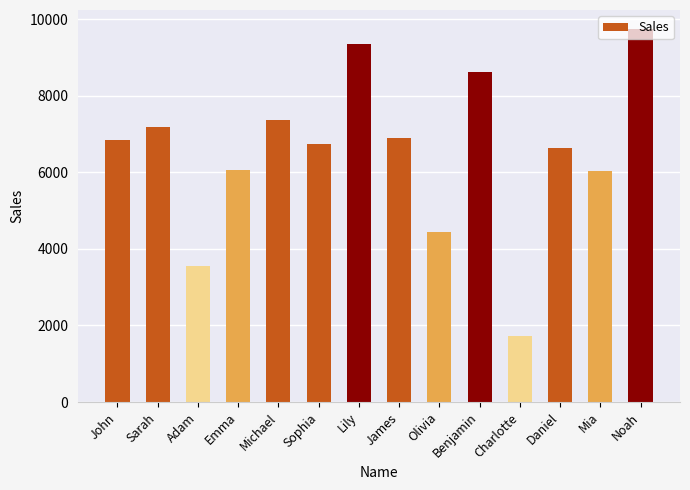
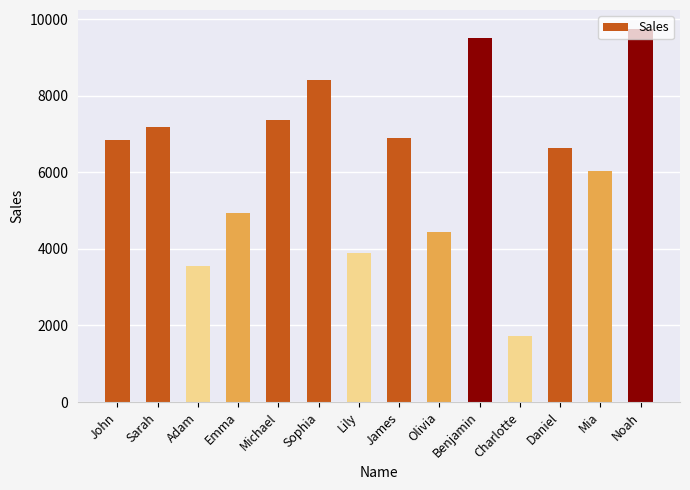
  {
    "John": 6900,
    "Sarah": 7200,
    "Adam": 3500,
-   "Emma": 6100,
+   "Emma": 5000,
    "Michael": 7400,
-   "Sophia": 6700,
-   "Lily": 9400,
+   "Sophia": 8400,
+   "Lily": 3900,
    "James": 6900,
    "Olivia": 4400,
-   "Benjamin": 8600,
+   "Benjamin": 9500,
    "Charlotte": 1700,
    "Daniel": 6600,
    "Mia": 6000
  }
